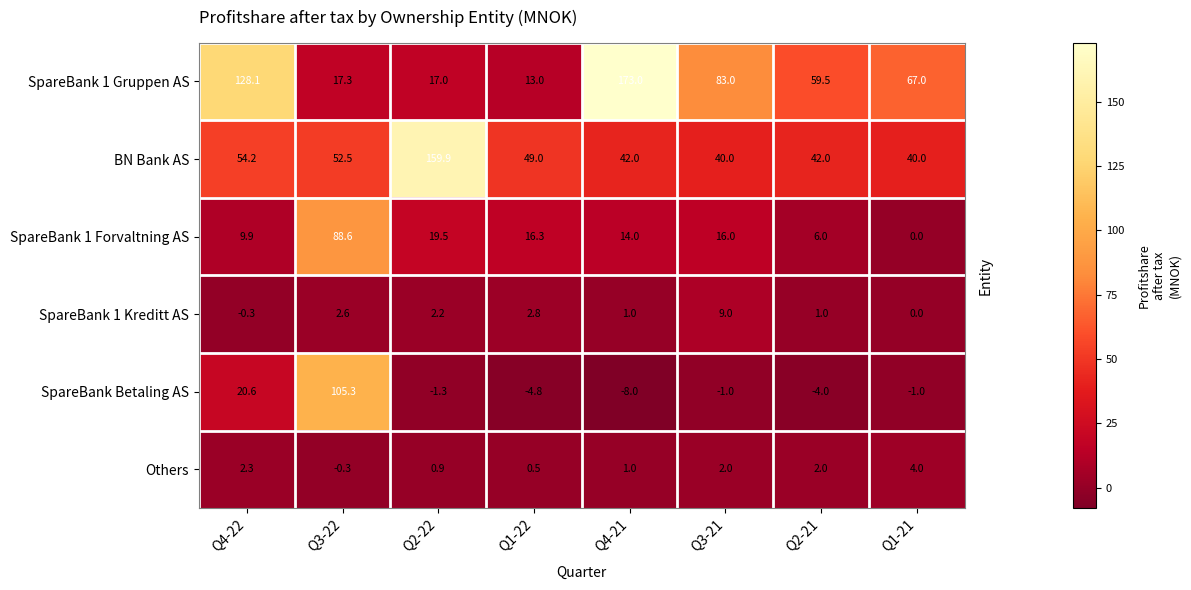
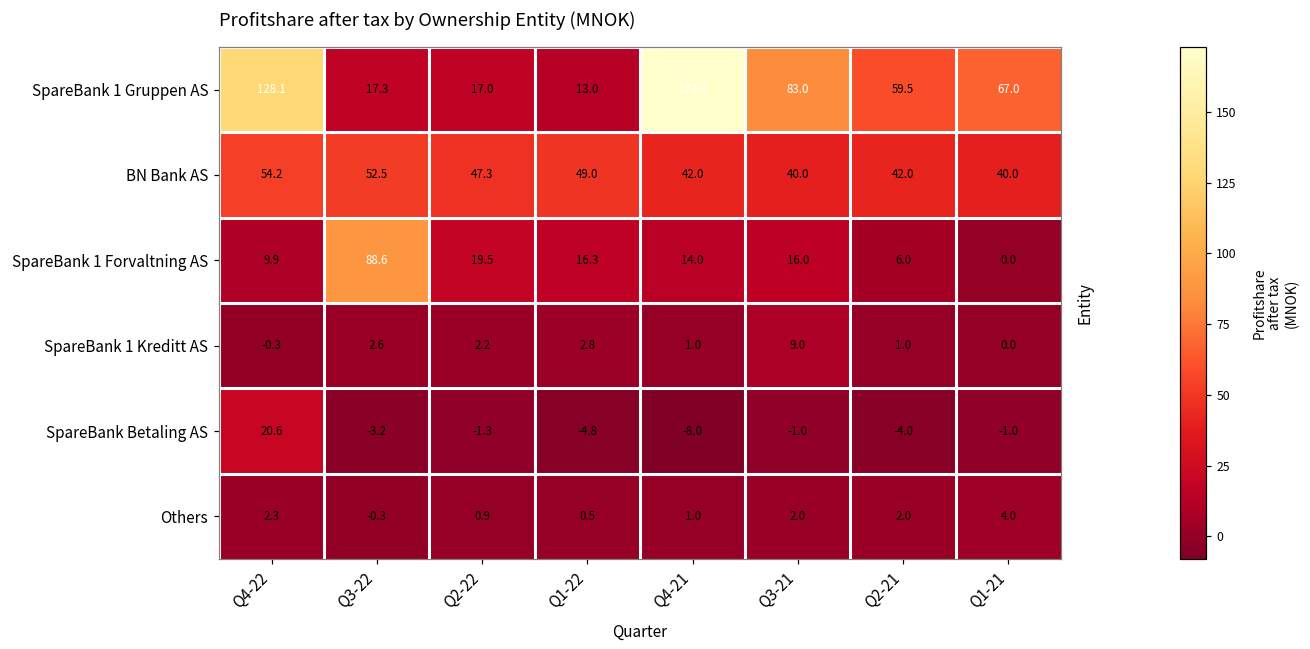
  {
    "SpareBank 1 Gruppen AS": {
      "Q4-22": 128.1,
      "Q3-22": 17.3,
      "Q2-22": 17.0,
      "Q1-22": 13.0,
      "Q4-21": 173.0,
      "Q3-21": 83.0,
      "Q2-21": 59.5,
      "Q1-21": 67.0
    },
    "BN Bank AS": {
      "Q4-22": 54.2,
      "Q3-22": 52.5,
-     "Q2-22": 159.9,
+     "Q2-22": 47.3,
      "Q1-22": 49.0,
      "Q4-21": 42.0,
      "Q3-21": 40.0,
      "Q2-21": 42.0,
      "Q1-21": 40.0
    },
    "SpareBank 1 Forvaltning AS": {
      "Q4-22": 9.9,
      "Q3-22": 88.6,
      "Q2-22": 19.5,
      "Q1-22": 16.3,
      "Q4-21": 14.0,
      "Q3-21": 16.0,
      "Q2-21": 6.0,
      "Q1-21": 0.0
    },
    "SpareBank 1 Kreditt AS": {
      "Q4-22": -0.3,
      "Q3-22": 2.6,
      "Q2-22": 2.2,
      "Q1-22": 2.8,
      "Q4-21": 1.0,
      "Q3-21": 9.0,
      "Q2-21": 1.0,
      "Q1-21": 0.0
    },
    "SpareBank Betaling AS": {
      "Q4-22": 20.6,
-     "Q3-22": 105.3,
+     "Q3-22": -3.2,
      "Q2-22": -1.3,
      "Q1-22": -4.8,
      "Q4-21": -8.0,
      "Q3-21": -1.0,
      "Q2-21": -4.0,
      "Q1-21": -1.0
    },
    "Others": {
      "Q4-22": 2.3,
      "Q3-22": -0.3,
      "Q2-22": 0.9,
      "Q1-22": 0.5,
      "Q4-21": 1.0,
      "Q3-21": 2.0,
      "Q2-21": 2.0,
      "Q1-21": 4.0
    }
  }
